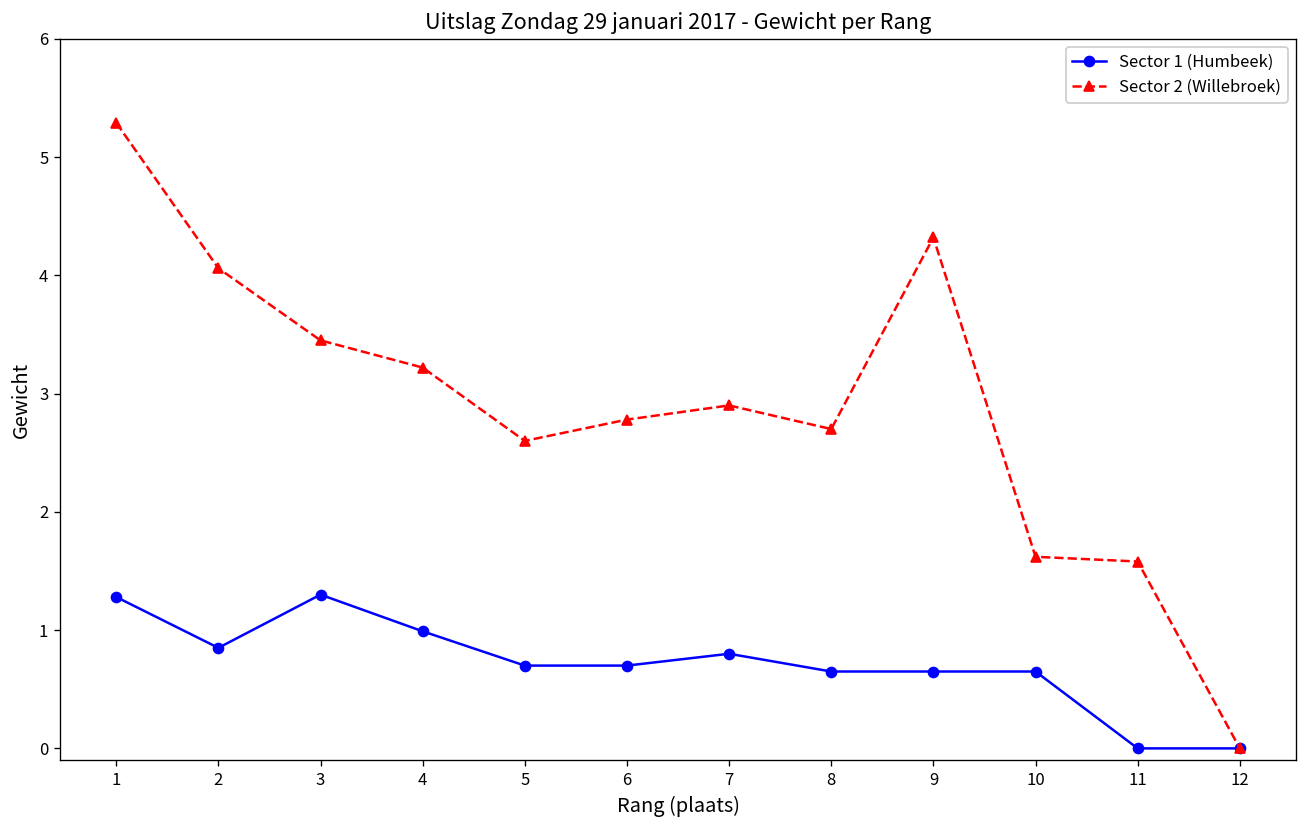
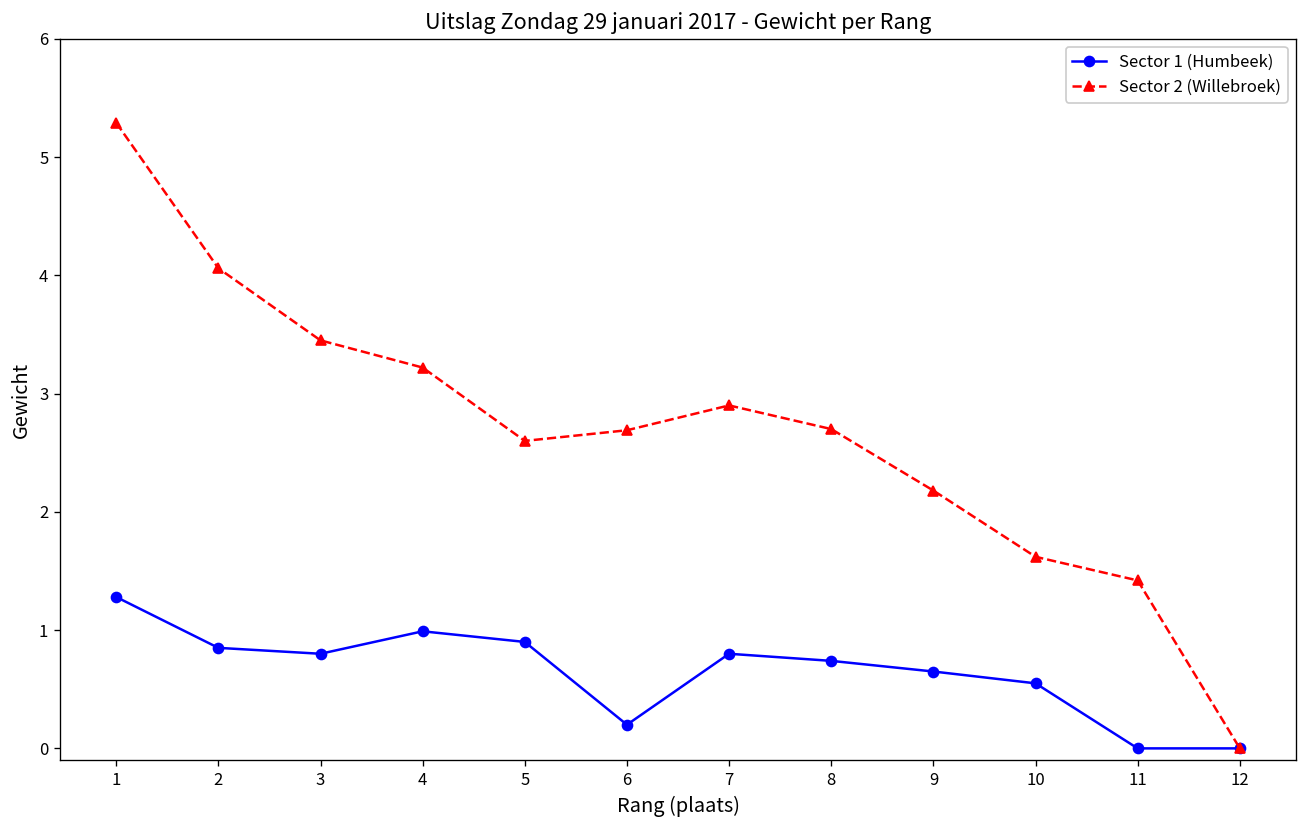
  {
    "Sector 1 (Humbeek)": {
      "1": 1.3,
      "2": 0.9,
-     "3": 1.3,
+     "3": 0.8,
      "4": 1.0,
-     "5": 0.7,
-     "6": 0.7,
+     "5": 0.9,
+     "6": 0.2,
      "7": 0.8,
-     "8": 0.65,
+     "8": 0.74,
      "9": 0.7,
-     "10": 0.7,
+     "10": 0.6,
      "11": 0.0
    },
    "Sector 2 (Willebroek)": {
      "1": 5.3,
      "2": 4.1,
      "3": 3.5,
      "4": 3.2,
      "5": 2.6,
-     "6": 2.8,
+     "6": 2.7,
      "7": 2.9,
      "8": 2.7,
-     "9": 4.3,
+     "9": 2.2,
      "10": 1.6,
-     "11": 1.6
+     "11": 1.4
    }
  }
